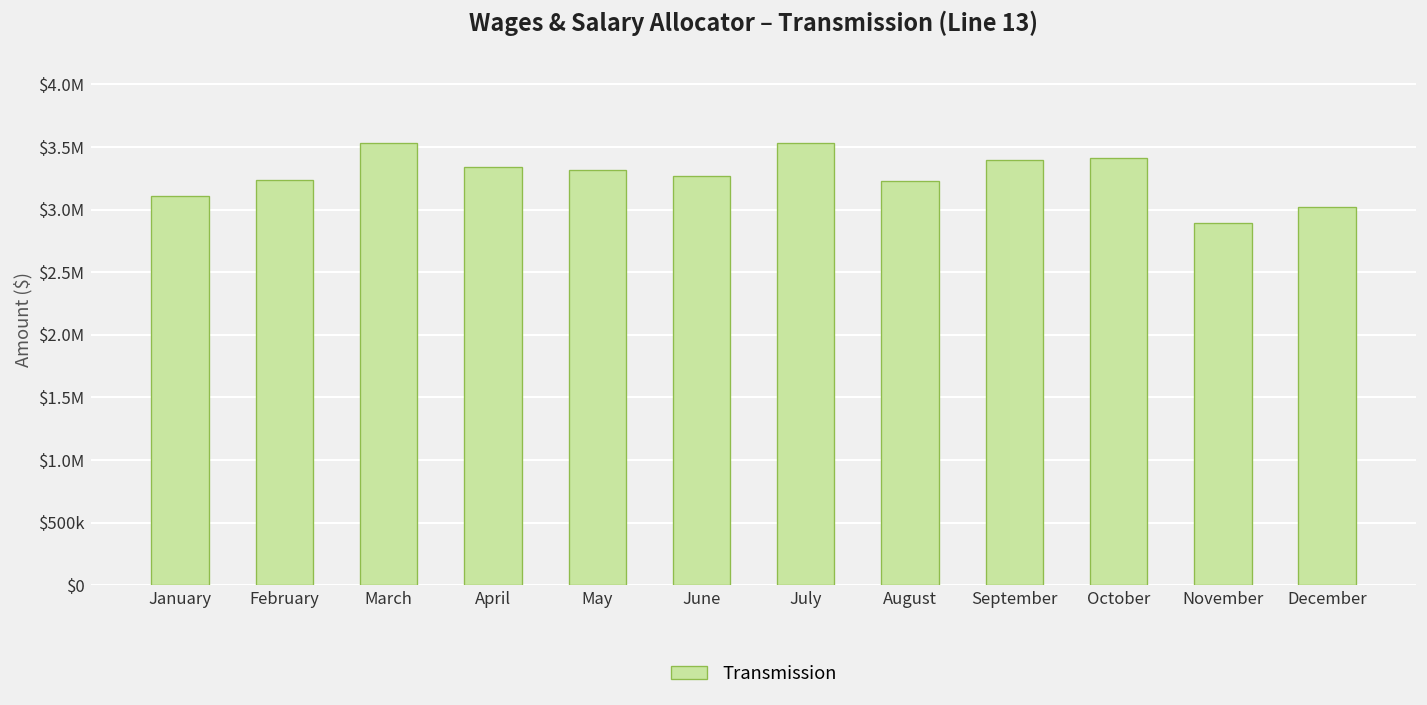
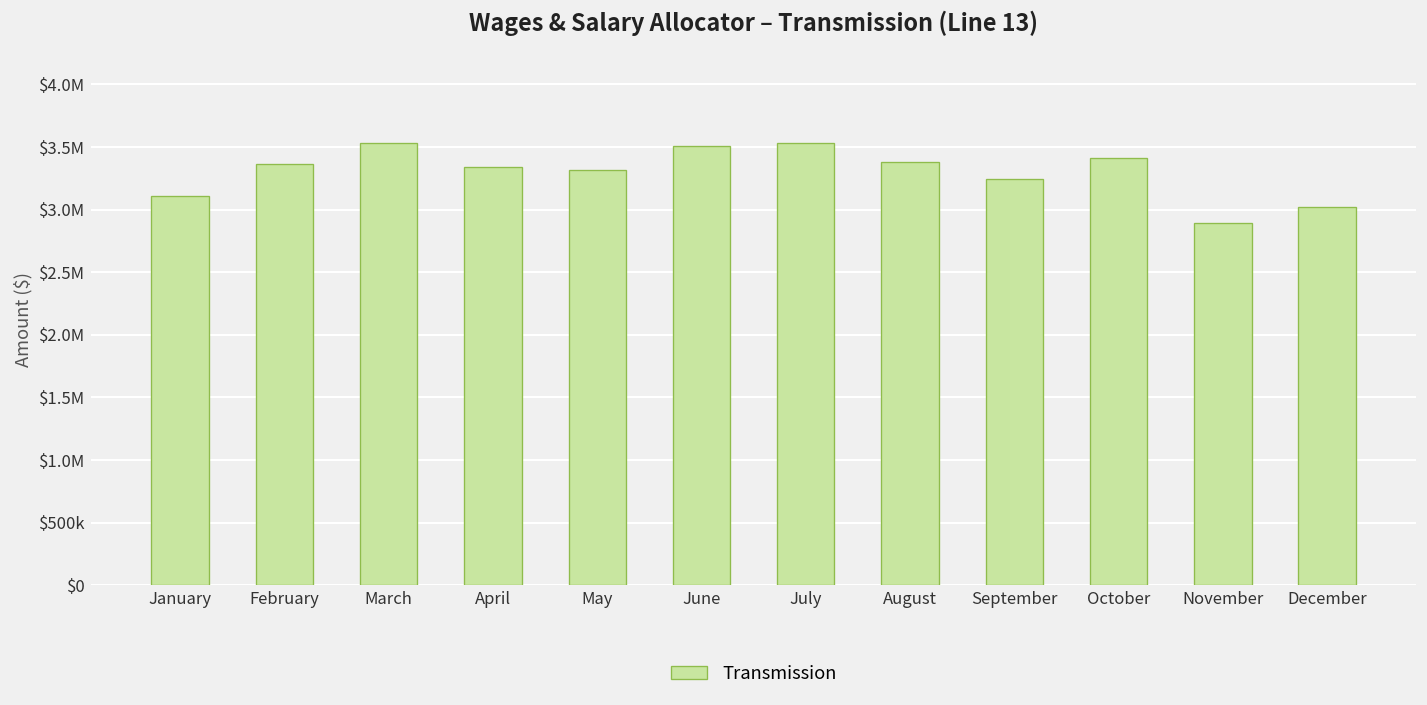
  {
    "January": "$3110000",
-   "February": "$3240000",
+   "February": "$3360000",
    "March": "$3530000",
    "April": "$3340000",
    "May": "$3320000",
-   "June": "$3260000",
+   "June": "$3510000",
    "July": "$3530000",
-   "August": "$3230000",
-   "September": "$3390000",
+   "August": "$3380000",
+   "September": "$3240000",
    "October": "$3410000",
    "November": "$2900000",
    "December": "$3020000"
  }
